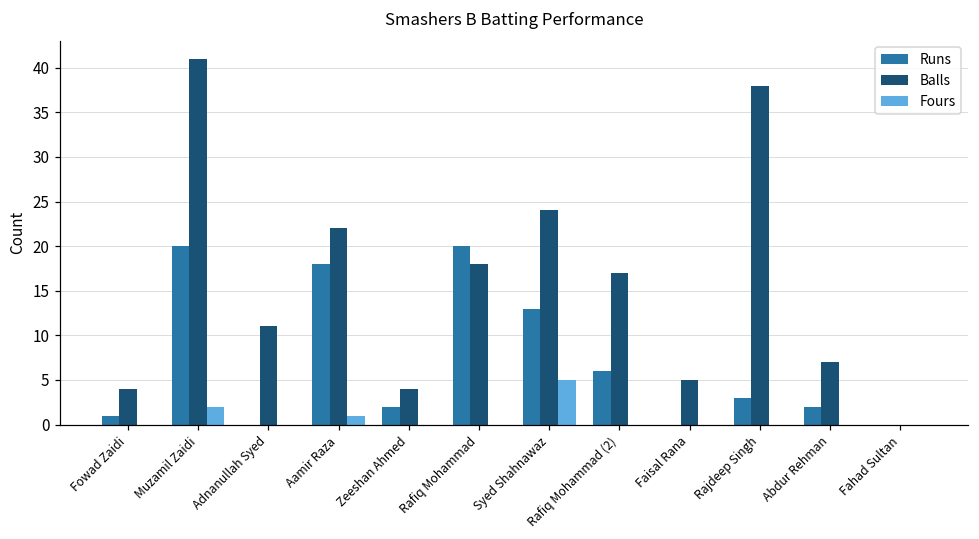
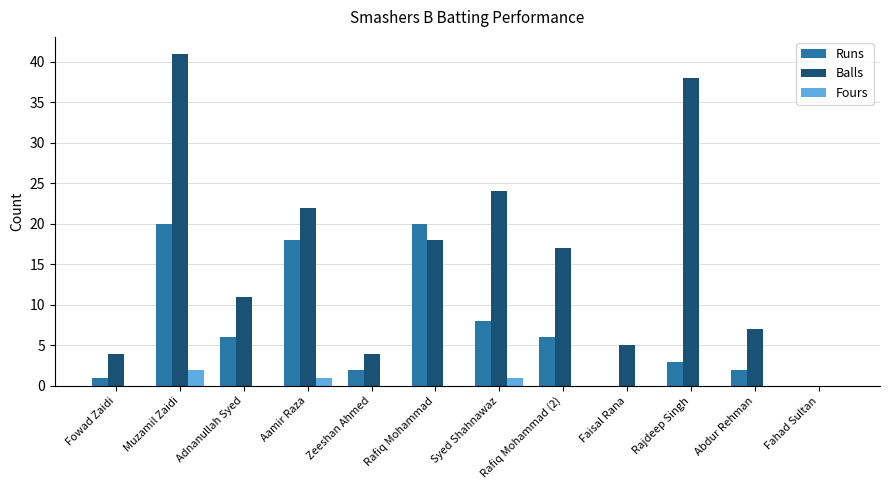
  {
    "Runs": {
      "Fowad Zaidi": 1,
      "Muzamil Zaidi": 20,
-     "Adnanullah Syed": 0,
+     "Adnanullah Syed": 6,
      "Aamir Raza": 18,
      "Zeeshan Ahmed": 2,
      "Rafiq Mohammad": 20,
-     "Syed Shahnawaz": 13,
+     "Syed Shahnawaz": 8,
      "Rafiq Mohammad (2)": 6,
      "Faisal Rana": 0,
      "Rajdeep Singh": 3,
      "Abdur Rehman": 2,
      "Fahad Sultan": 0
    },
    "Balls": {
      "Fowad Zaidi": 4,
      "Muzamil Zaidi": 41,
      "Adnanullah Syed": 11,
      "Aamir Raza": 22,
      "Zeeshan Ahmed": 4,
      "Rafiq Mohammad": 18,
      "Syed Shahnawaz": 24,
      "Rafiq Mohammad (2)": 17,
      "Faisal Rana": 5,
      "Rajdeep Singh": 38,
      "Abdur Rehman": 7,
      "Fahad Sultan": 0
    },
    "Fours": {
      "Fowad Zaidi": 0,
      "Muzamil Zaidi": 2,
      "Adnanullah Syed": 0,
      "Aamir Raza": 1,
      "Zeeshan Ahmed": 0,
      "Rafiq Mohammad": 0,
-     "Syed Shahnawaz": 5,
+     "Syed Shahnawaz": 1,
      "Rafiq Mohammad (2)": 0,
      "Faisal Rana": 0,
      "Rajdeep Singh": 0,
      "Abdur Rehman": 0,
      "Fahad Sultan": 0
    }
  }
